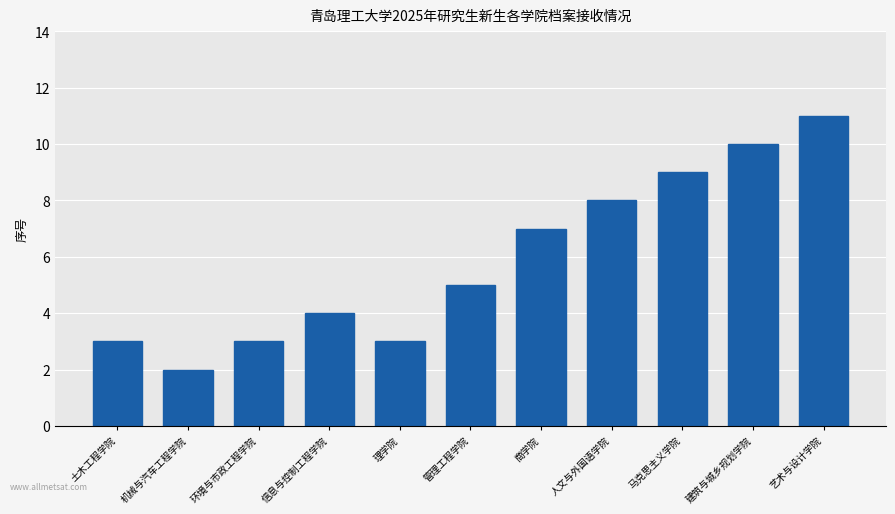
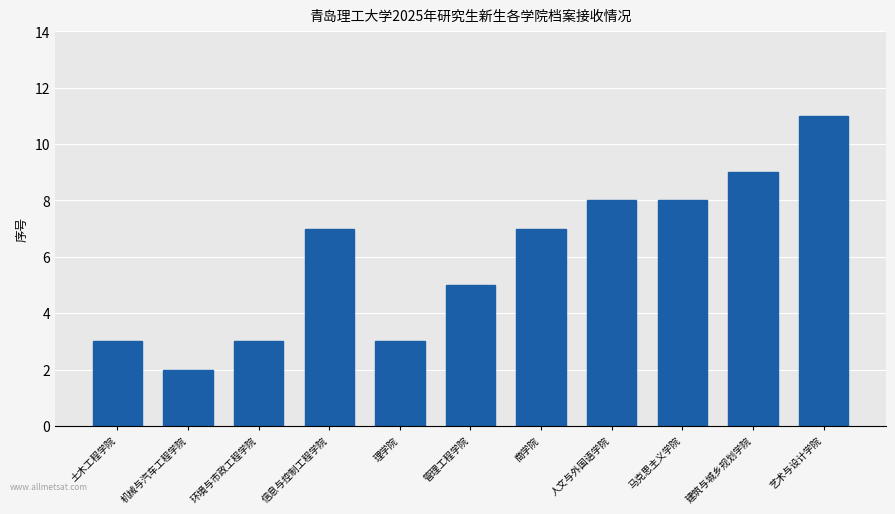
  {
    "土木工程学院": 3,
    "机械与汽车工程学院": 2,
    "环境与市政工程学院": 3,
-   "信息与控制工程学院": 4,
+   "信息与控制工程学院": 7,
    "理学院": 3,
    "管理工程学院": 5,
    "商学院": 7,
    "人文与外国语学院": 8,
-   "马克思主义学院": 9,
-   "建筑与城乡规划学院": 10,
+   "马克思主义学院": 8,
+   "建筑与城乡规划学院": 9,
    "艺术与设计学院": 11
  }
